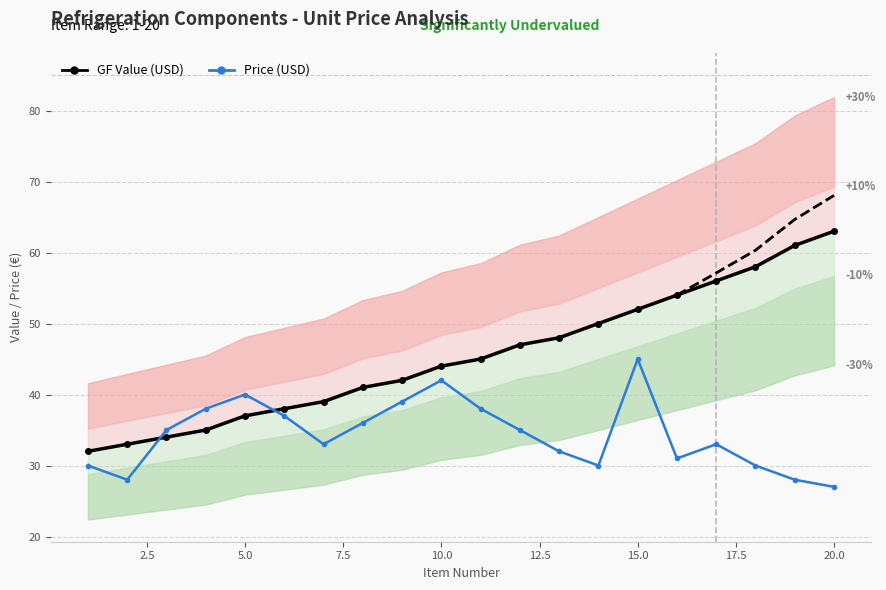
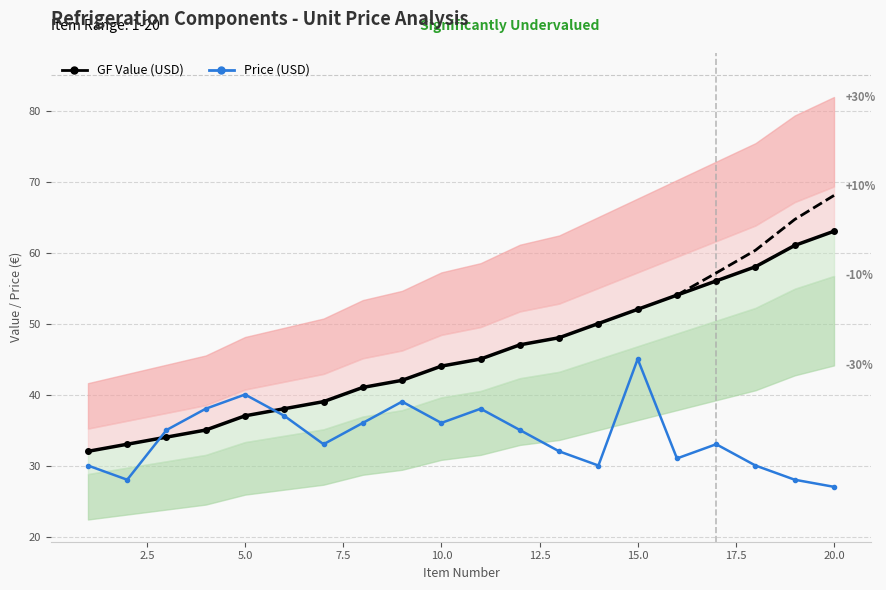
  {
    "Price (USD)": {
      "5.0": 40,
-     "10.0": 42,
+     "10.0": 36,
      "15.0": 45,
      "20.0": 27
    }
  }
